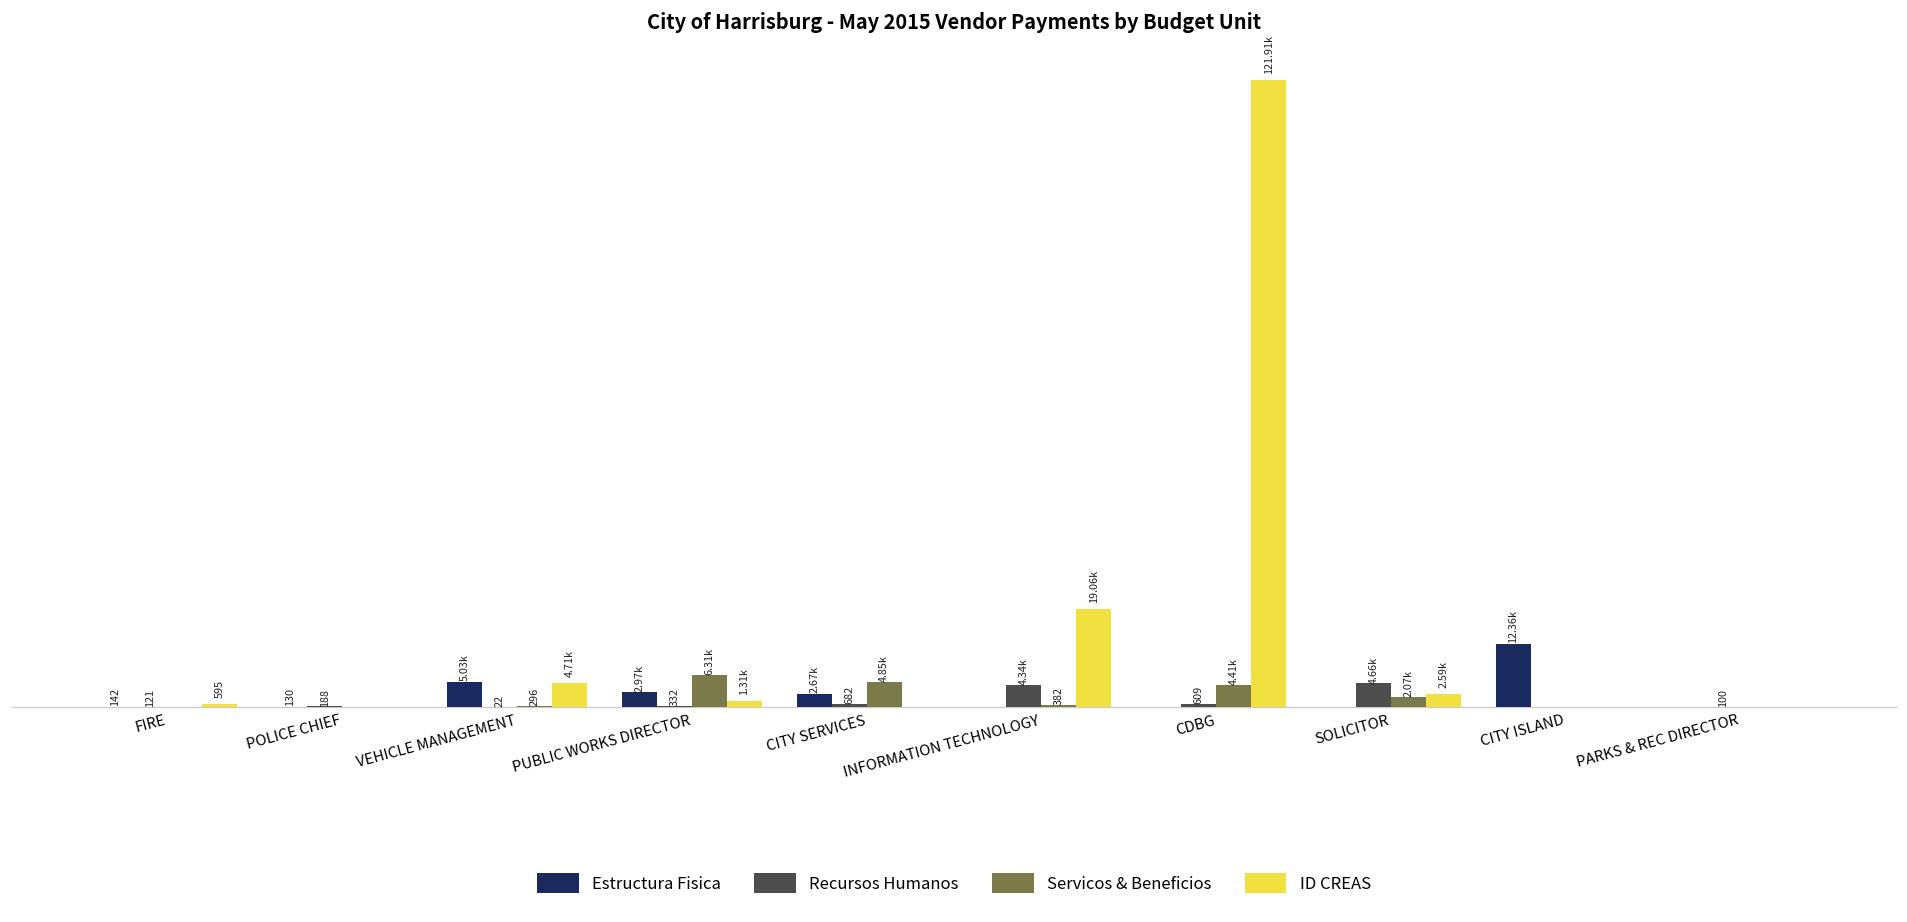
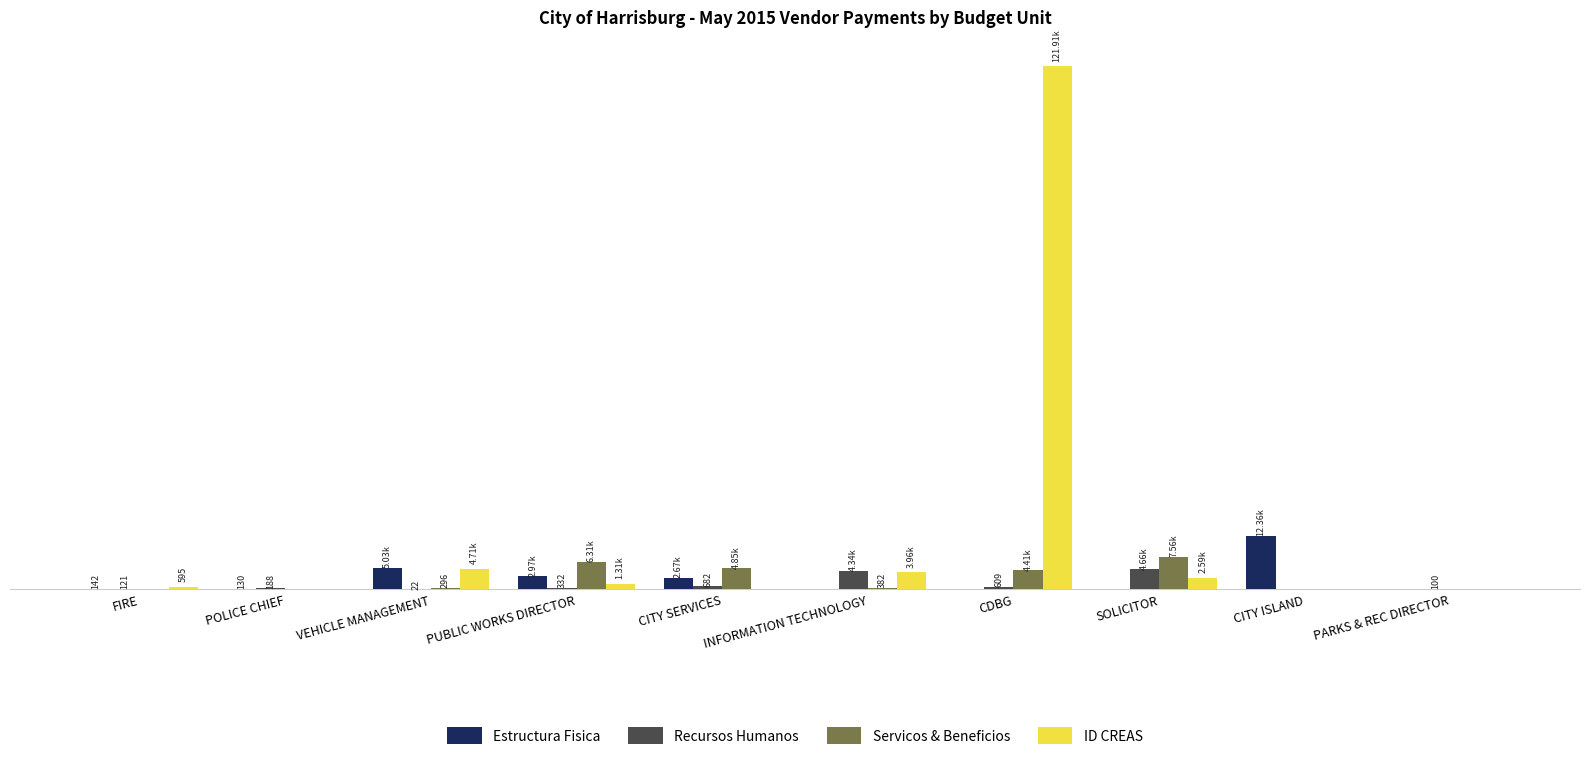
  {
    "Estructura Fisica": {
      "FIRE": "142",
      "POLICE CHIEF": "130",
      "VEHICLE MANAGEMENT": "5.03k",
      "PUBLIC WORKS DIRECTOR": "2.97k",
      "CITY SERVICES": "2.67k",
      "CITY ISLAND": "12.36k"
    },
    "Recursos Humanos": {
      "FIRE": "121",
      "POLICE CHIEF": "188",
      "VEHICLE MANAGEMENT": "22",
      "PUBLIC WORKS DIRECTOR": "332",
      "CITY SERVICES": "682",
      "INFORMATION TECHNOLOGY": "4.34k",
      "CDBG": "609",
      "SOLICITOR": "4.66k",
      "PARKS & REC DIRECTOR": "100"
    },
    "Servicos & Beneficios": {
      "VEHICLE MANAGEMENT": "296",
      "PUBLIC WORKS DIRECTOR": "6.31k",
      "CITY SERVICES": "4.85k",
      "INFORMATION TECHNOLOGY": "382",
      "CDBG": "4.41k",
-     "SOLICITOR": "2.07k"
+     "SOLICITOR": "7.56k"
    },
    "ID CREAS": {
      "FIRE": "595",
      "VEHICLE MANAGEMENT": "4.71k",
      "PUBLIC WORKS DIRECTOR": "1.31k",
-     "INFORMATION TECHNOLOGY": "19.06k",
+     "INFORMATION TECHNOLOGY": "3.96k",
      "CDBG": "121.91k",
      "SOLICITOR": "2.59k"
    }
  }
